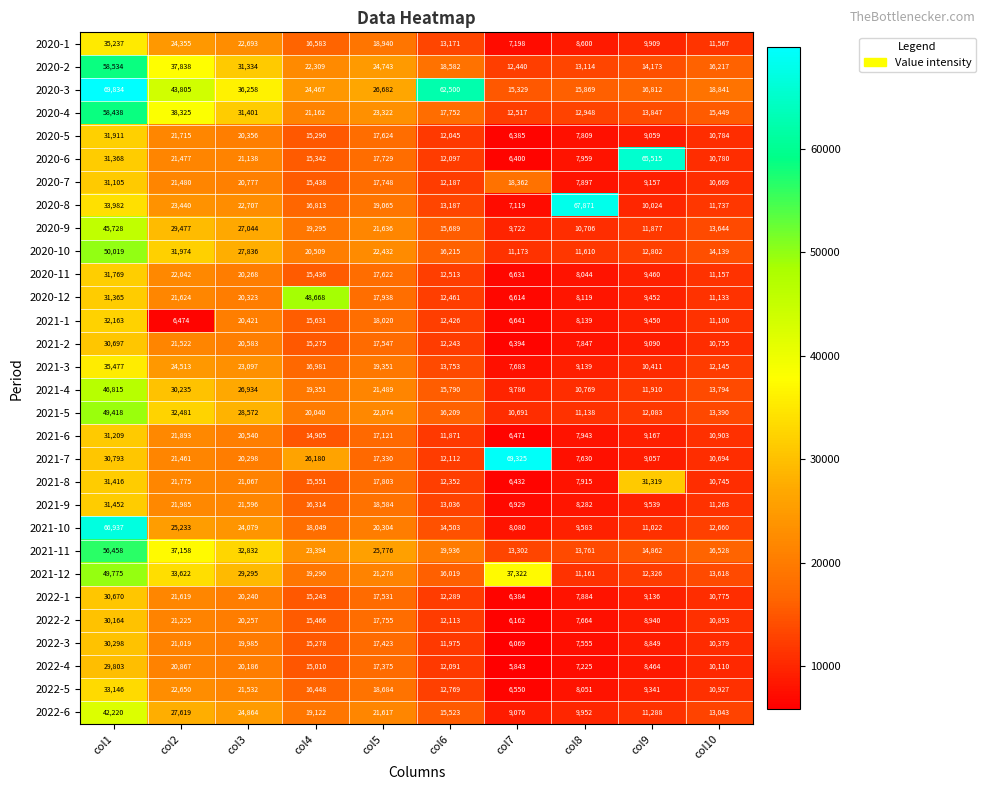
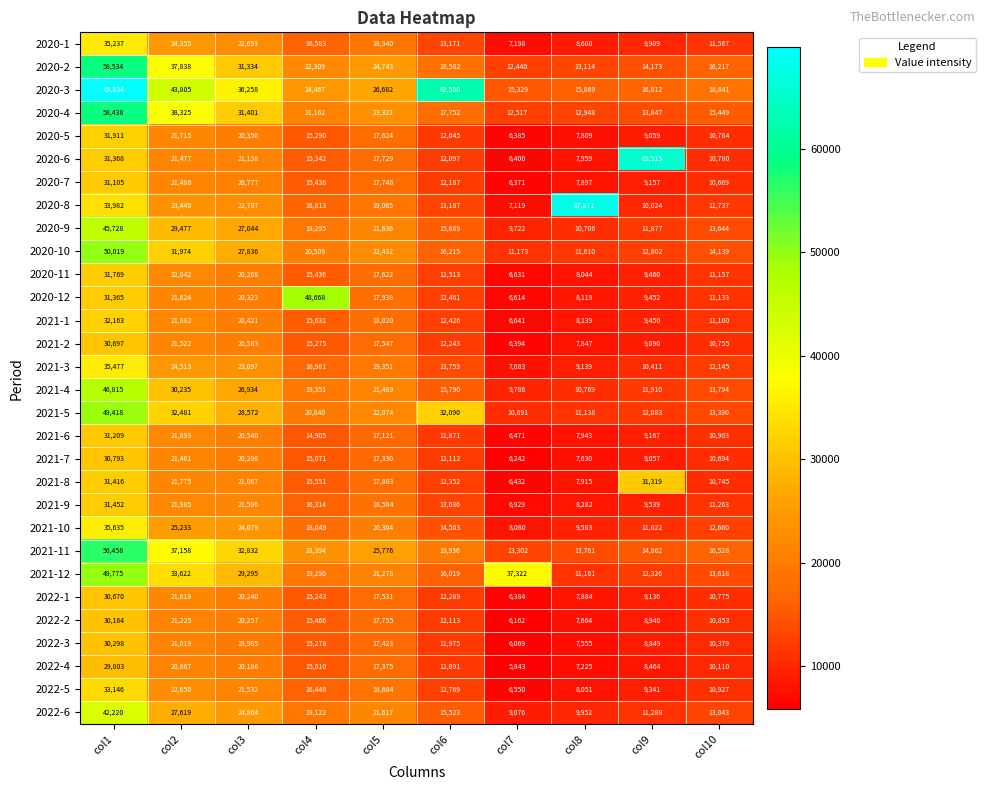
  {
    "2020-7": {
      "col1": "31,105",
      "col2": "21,480",
      "col3": "20,777",
      "col4": "15,438",
      "col5": "17,748",
      "col6": "12,187",
-     "col7": "18,362",
+     "col7": "6,371",
      "col8": "7,897",
      "col9": "9,157",
      "col10": "10,669"
    },
    "2021-1": {
      "col1": "32,163",
-     "col2": "6,474",
+     "col2": "21,882",
      "col3": "20,421",
      "col4": "15,631",
      "col5": "18,020",
      "col6": "12,426",
      "col7": "6,641",
      "col8": "8,139",
      "col9": "9,450",
      "col10": "11,100"
    },
    "2021-5": {
      "col1": "49,418",
      "col2": "32,481",
      "col3": "28,572",
      "col4": "20,040",
      "col5": "22,074",
-     "col6": "16,209",
+     "col6": "32,090",
      "col7": "10,691",
      "col8": "11,138",
      "col9": "12,083",
      "col10": "13,390"
    },
    "2021-7": {
      "col1": "30,793",
      "col2": "21,461",
      "col3": "20,298",
-     "col4": "26,180",
+     "col4": "15,071",
      "col5": "17,330",
      "col6": "12,112",
-     "col7": "69,325",
+     "col7": "6,242",
      "col8": "7,630",
      "col9": "9,057",
      "col10": "10,694"
    },
    "2021-10": {
-     "col1": "66,937",
+     "col1": "35,635",
      "col2": "25,233",
      "col3": "24,079",
      "col4": "18,049",
      "col5": "20,304",
      "col6": "14,503",
      "col7": "8,080",
      "col8": "9,583",
      "col9": "11,022",
      "col10": "12,660"
    }
  }
